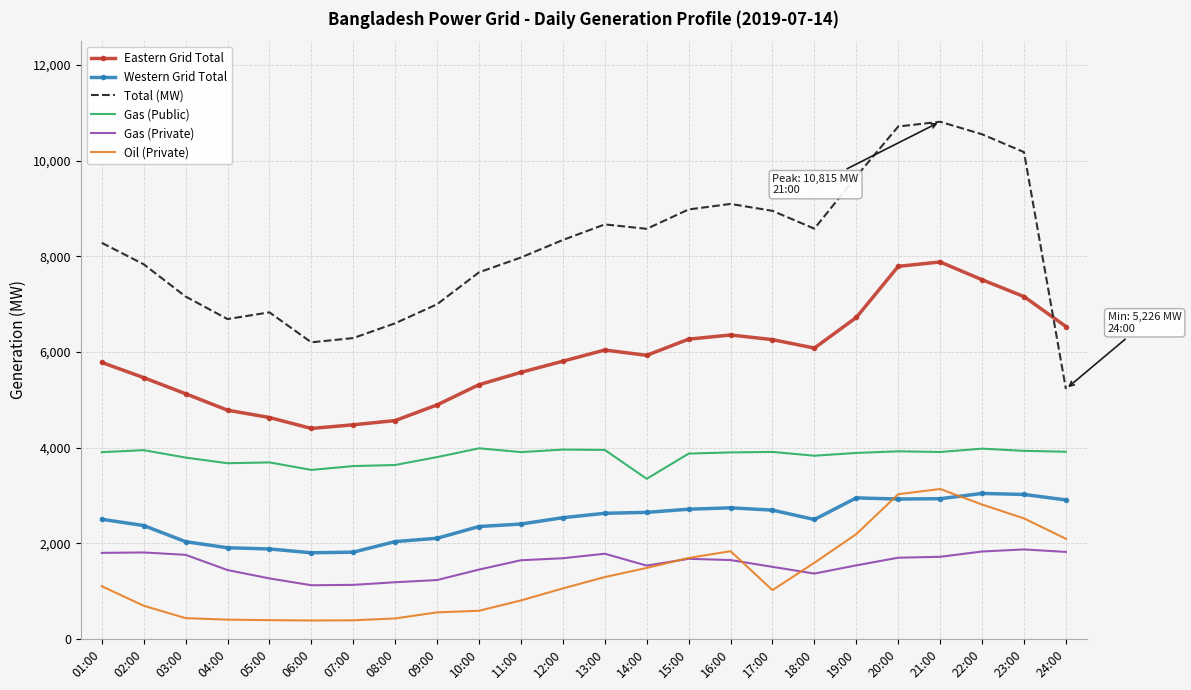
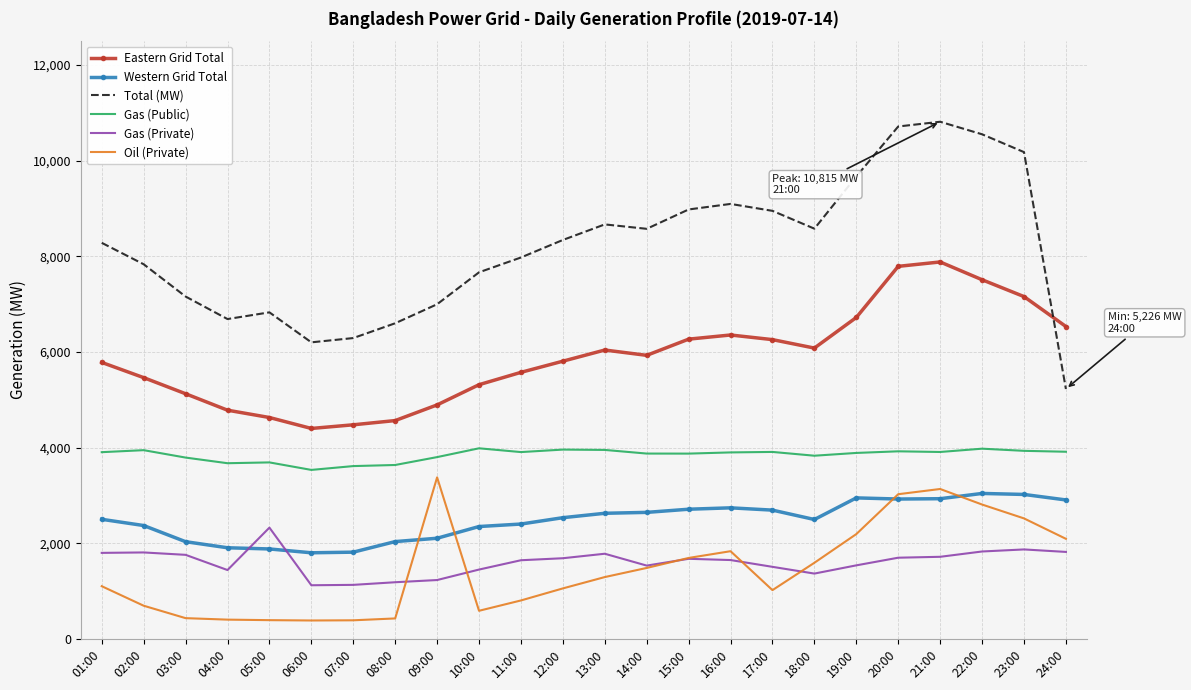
  {
    "Eastern Grid Total": {
      "01:00": "5,800",
      "02:00": "5,500",
      "03:00": "5,100",
      "04:00": "4,800",
      "05:00": "4,600",
      "06:00": "4,400",
      "07:00": "4,500",
      "08:00": "4,600",
      "09:00": "4,900",
      "10:00": "5,300",
      "11:00": "5,600",
      "12:00": "5,800",
      "13:00": "6,000",
      "14:00": "5,900",
      "15:00": "6,300",
      "16:00": "6,400",
      "17:00": "6,300",
      "18:00": "6,100",
      "19:00": "6,700",
      "20:00": "7,800",
      "21:00": "7,900",
      "22:00": "7,500",
      "23:00": "7,200"
    },
    "Western Grid Total": {
      "01:00": "2,500",
      "02:00": "2,400",
      "03:00": "2,000",
      "04:00": "1,900",
      "05:00": "1,900",
      "06:00": "1,800",
      "07:00": "1,800",
      "08:00": "2,000",
      "09:00": "2,100",
      "10:00": "2,400",
      "11:00": "2,400",
      "12:00": "2,500",
      "13:00": "2,600",
      "14:00": "2,600",
      "15:00": "2,700",
      "16:00": "2,700",
      "17:00": "2,700",
      "18:00": "2,500",
      "19:00": "2,900",
      "20:00": "2,900",
      "21:00": "2,900",
      "22:00": "3,000",
      "23:00": "3,000",
      "24:00": "2,900"
    },
    "Total (MW)": {
      "01:00": "8,300",
      "02:00": "7,800",
      "03:00": "7,200",
      "04:00": "6,700",
      "05:00": "6,800",
      "06:00": "6,200",
      "07:00": "6,300",
      "08:00": "6,600",
      "09:00": "7,000",
      "10:00": "7,700",
      "11:00": "8,000",
      "12:00": "8,300",
      "13:00": "8,700",
      "14:00": "8,600",
      "15:00": "9,000",
      "16:00": "9,100",
      "17:00": "9,000",
      "18:00": "8,600",
      "21:00": "10,800",
      "22:00": "10,600",
      "23:00": "10,200",
      "24:00": "5,200"
    },
    "Gas (Public)": {
      "01:00": "3,900",
      "02:00": "3,900",
      "03:00": "3,800",
      "04:00": "3,700",
      "05:00": "3,700",
      "06:00": "3,500",
      "07:00": "3,600",
      "08:00": "3,600",
      "09:00": "3,800",
      "10:00": "4,000",
      "11:00": "3,900",
      "12:00": "4,000",
      "13:00": "4,000",
-     "14:00": "3,300",
+     "14:00": "3,900",
      "15:00": "3,900",
      "16:00": "3,900",
      "17:00": "3,900",
      "18:00": "3,800",
      "19:00": "3,900",
      "20:00": "3,900",
      "21:00": "3,900",
      "22:00": "4,000",
      "23:00": "3,900",
      "24:00": "3,900"
    },
    "Gas (Private)": {
      "01:00": "1,800",
      "02:00": "1,800",
      "03:00": "1,800",
      "04:00": "1,400",
-     "05:00": "1,300",
+     "05:00": "2,300",
      "06:00": "1,100",
      "07:00": "1,100",
      "08:00": "1,200",
      "09:00": "1,200",
      "10:00": "1,500",
      "11:00": "1,600",
      "12:00": "1,700",
      "13:00": "1,800",
      "16:00": "1,600",
      "17:00": "1,500",
      "18:00": "1,400",
      "19:00": "1,500",
      "20:00": "1,700",
      "21:00": "1,700",
      "22:00": "1,800",
      "23:00": "1,900",
      "24:00": "1,800"
    },
    "Oil (Private)": {
      "01:00": "1,100",
      "02:00": "700",
      "03:00": "400",
      "04:00": "400",
      "05:00": "400",
      "06:00": "400",
      "07:00": "400",
      "08:00": "400",
-     "09:00": "600",
+     "09:00": "3,400",
      "10:00": "600",
      "11:00": "800",
      "12:00": "1,100",
      "13:00": "1,300",
      "16:00": "1,800",
      "17:00": "1,000",
      "18:00": "1,600",
      "19:00": "2,200",
      "20:00": "3,000",
      "21:00": "3,100",
      "22:00": "2,800",
      "23:00": "2,500",
      "24:00": "2,100"
    }
  }
